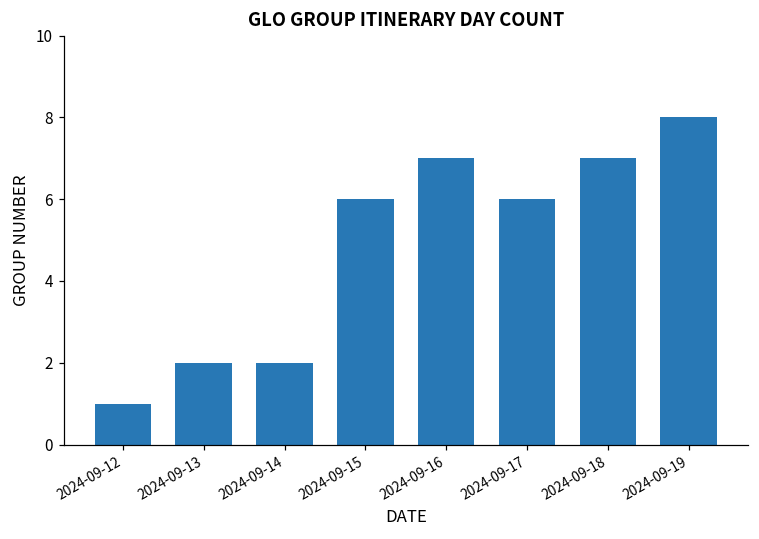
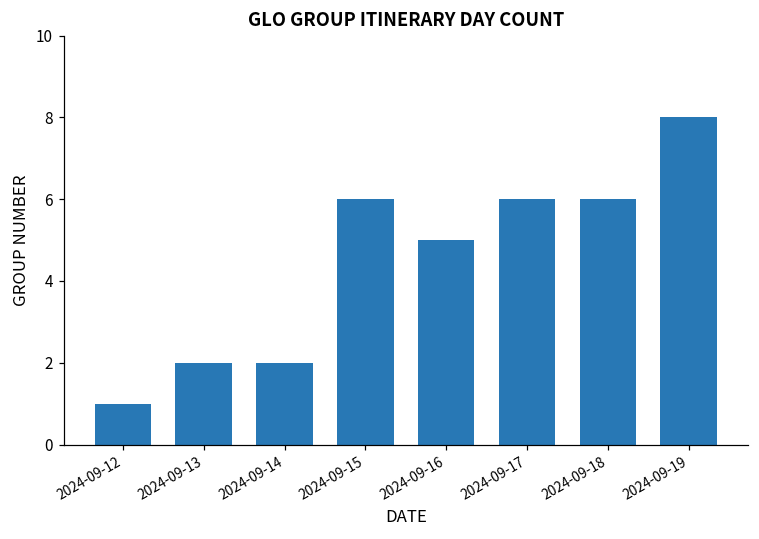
  {
    "2024-09-12": 1,
    "2024-09-13": 2,
    "2024-09-14": 2,
    "2024-09-15": 6,
-   "2024-09-16": 7,
+   "2024-09-16": 5,
    "2024-09-17": 6,
-   "2024-09-18": 7,
+   "2024-09-18": 6,
    "2024-09-19": 8
  }
